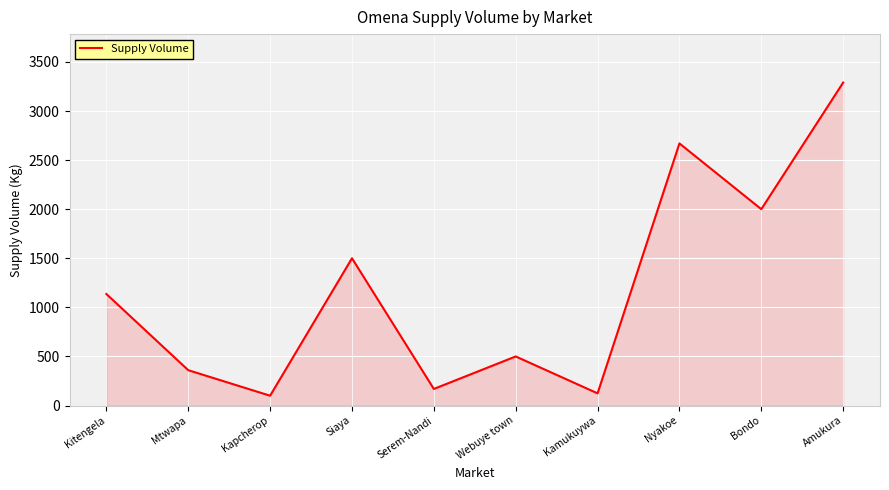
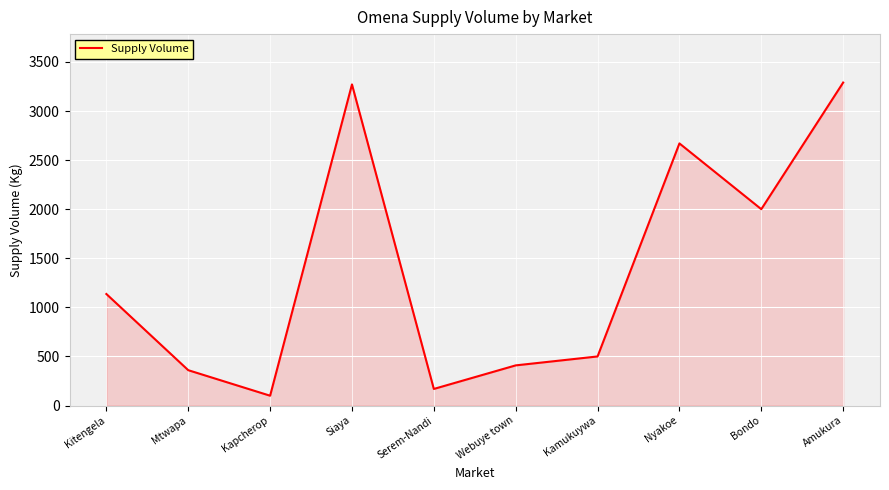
  {
    "Kitengela": 1100,
    "Mtwapa": 400,
    "Kapcherop": 100,
-   "Siaya": 1500,
+   "Siaya": 3300,
    "Serem-Nandi": 200,
-   "Webuye town": 500,
-   "Kamukuywa": 100,
+   "Webuye town": 400,
+   "Kamukuywa": 500,
    "Nyakoe": 2700,
    "Bondo": 2000,
    "Amukura": 3300
  }
